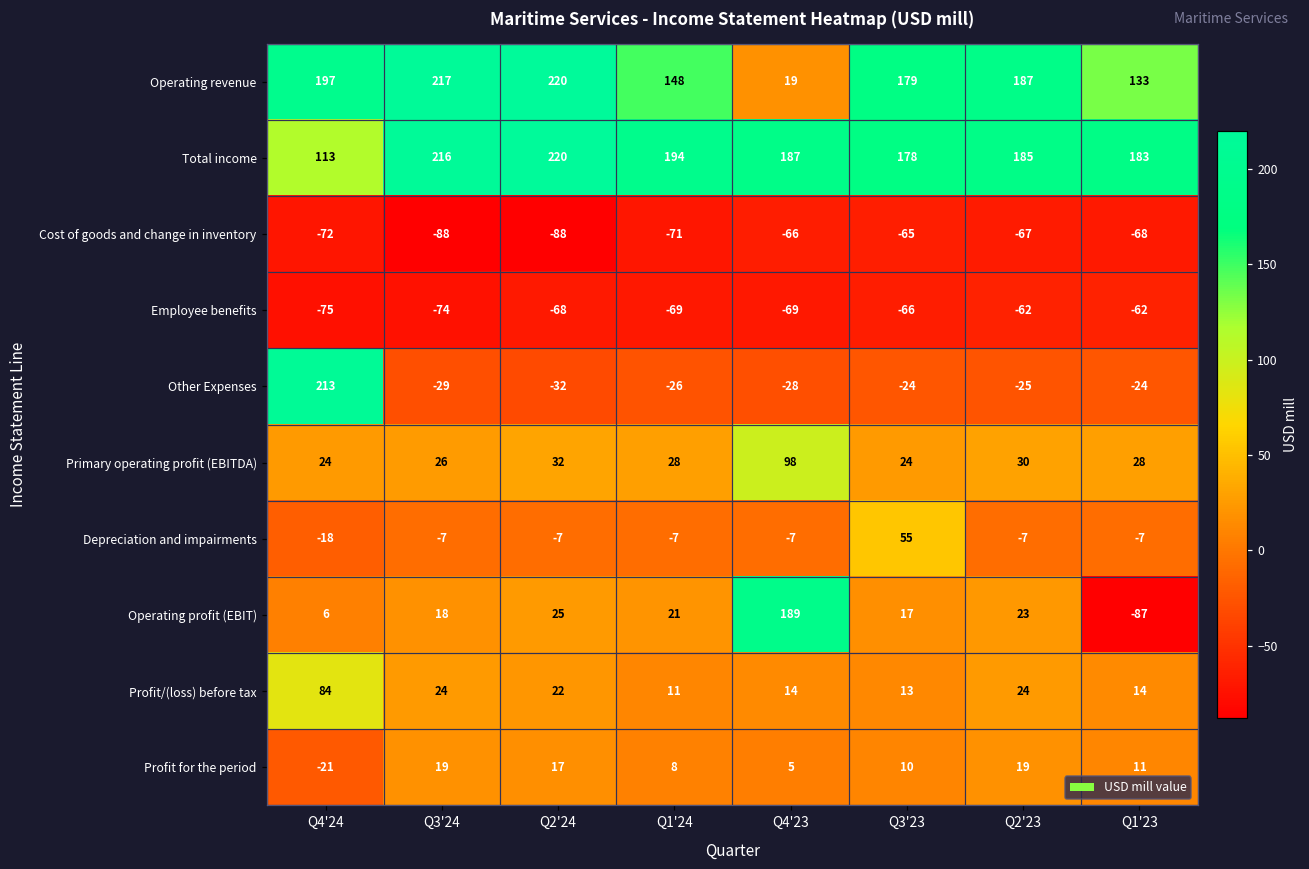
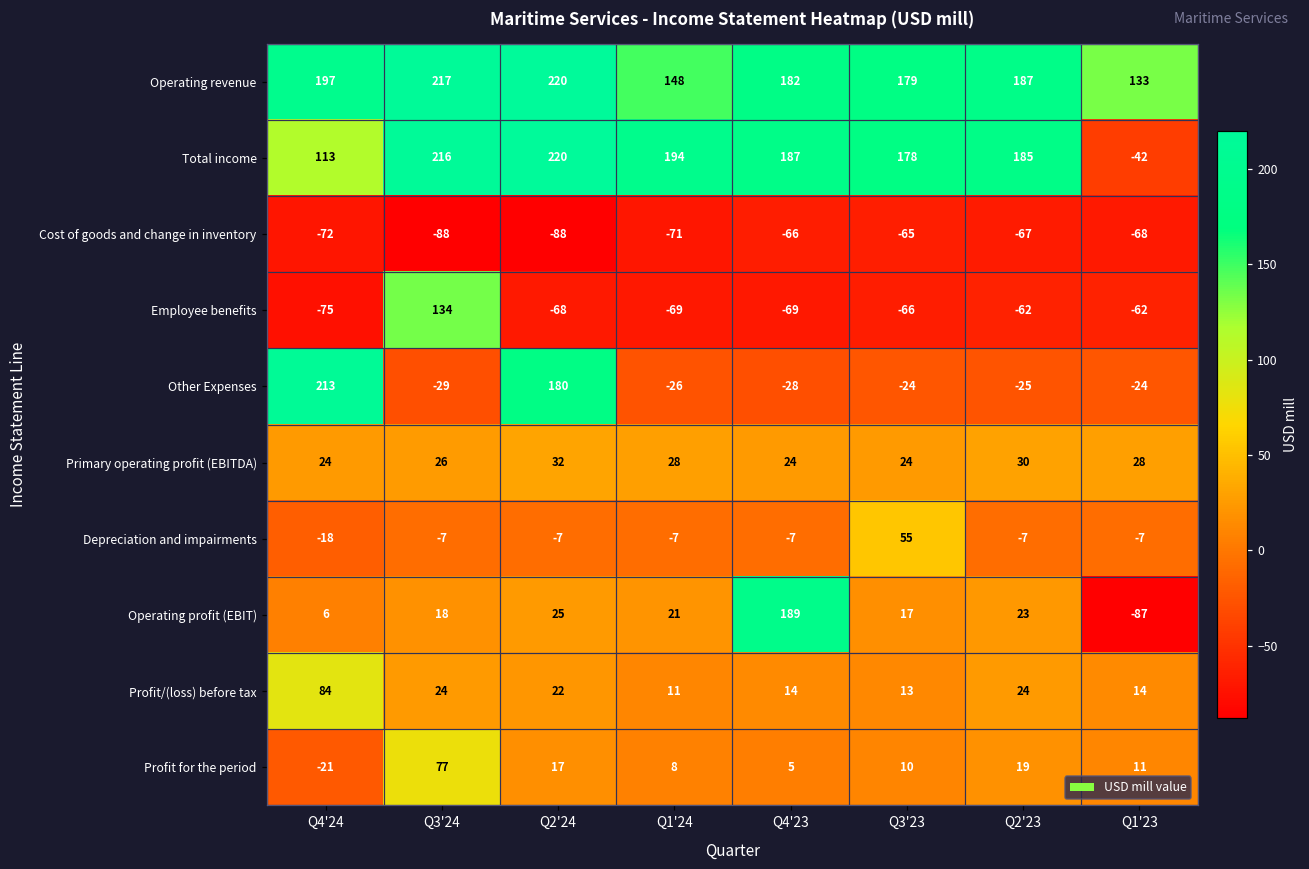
  {
    "Operating revenue": {
      "Q4'24": 197,
      "Q3'24": 217,
      "Q2'24": 220,
      "Q1'24": 148,
-     "Q4'23": 19,
+     "Q4'23": 182,
      "Q3'23": 179,
      "Q2'23": 187,
      "Q1'23": 133
    },
    "Total income": {
      "Q4'24": 113,
      "Q3'24": 216,
      "Q2'24": 220,
      "Q1'24": 194,
      "Q4'23": 187,
      "Q3'23": 178,
      "Q2'23": 185,
-     "Q1'23": 183
+     "Q1'23": -42
    },
    "Cost of goods and change in inventory": {
      "Q4'24": -72,
      "Q3'24": -88,
      "Q2'24": -88,
      "Q1'24": -71,
      "Q4'23": -66,
      "Q3'23": -65,
      "Q2'23": -67,
      "Q1'23": -68
    },
    "Employee benefits": {
      "Q4'24": -75,
-     "Q3'24": -74,
+     "Q3'24": 134,
      "Q2'24": -68,
      "Q1'24": -69,
      "Q4'23": -69,
      "Q3'23": -66,
      "Q2'23": -62,
      "Q1'23": -62
    },
    "Other Expenses": {
      "Q4'24": 213,
      "Q3'24": -29,
-     "Q2'24": -32,
+     "Q2'24": 180,
      "Q1'24": -26,
      "Q4'23": -28,
      "Q3'23": -24,
      "Q2'23": -25,
      "Q1'23": -24
    },
    "Primary operating profit (EBITDA)": {
      "Q4'24": 24,
      "Q3'24": 26,
      "Q2'24": 32,
      "Q1'24": 28,
-     "Q4'23": 98,
+     "Q4'23": 24,
      "Q3'23": 24,
      "Q2'23": 30,
      "Q1'23": 28
    },
    "Depreciation and impairments": {
      "Q4'24": -18,
      "Q3'24": -7,
      "Q2'24": -7,
      "Q1'24": -7,
      "Q4'23": -7,
      "Q3'23": 55,
      "Q2'23": -7,
      "Q1'23": -7
    },
    "Operating profit (EBIT)": {
      "Q4'24": 6,
      "Q3'24": 18,
      "Q2'24": 25,
      "Q1'24": 21,
      "Q4'23": 189,
      "Q3'23": 17,
      "Q2'23": 23,
      "Q1'23": -87
    },
    "Profit/(loss) before tax": {
      "Q4'24": 84,
      "Q3'24": 24,
      "Q2'24": 22,
      "Q1'24": 11,
      "Q4'23": 14,
      "Q3'23": 13,
      "Q2'23": 24,
      "Q1'23": 14
    },
    "Profit for the period": {
      "Q4'24": -21,
-     "Q3'24": 19,
+     "Q3'24": 77,
      "Q2'24": 17,
      "Q1'24": 8,
      "Q4'23": 5,
      "Q3'23": 10,
      "Q2'23": 19,
      "Q1'23": 11
    }
  }
